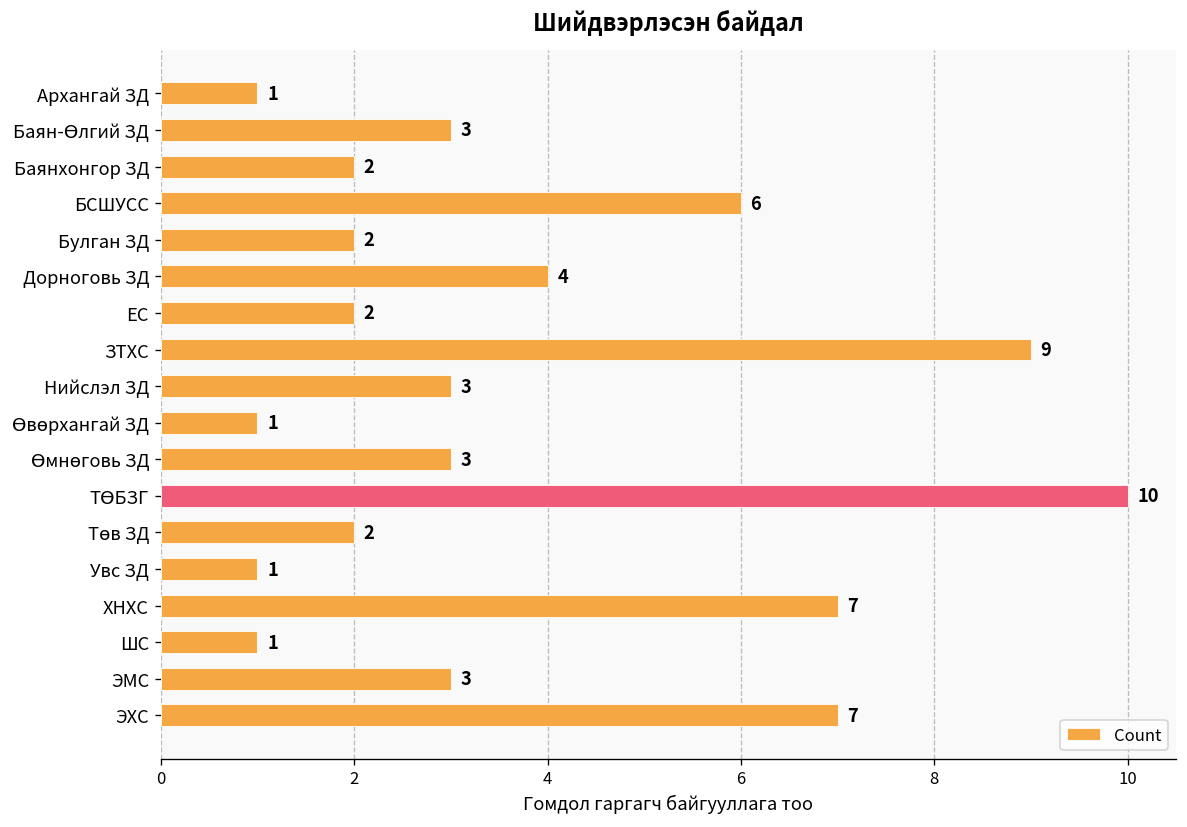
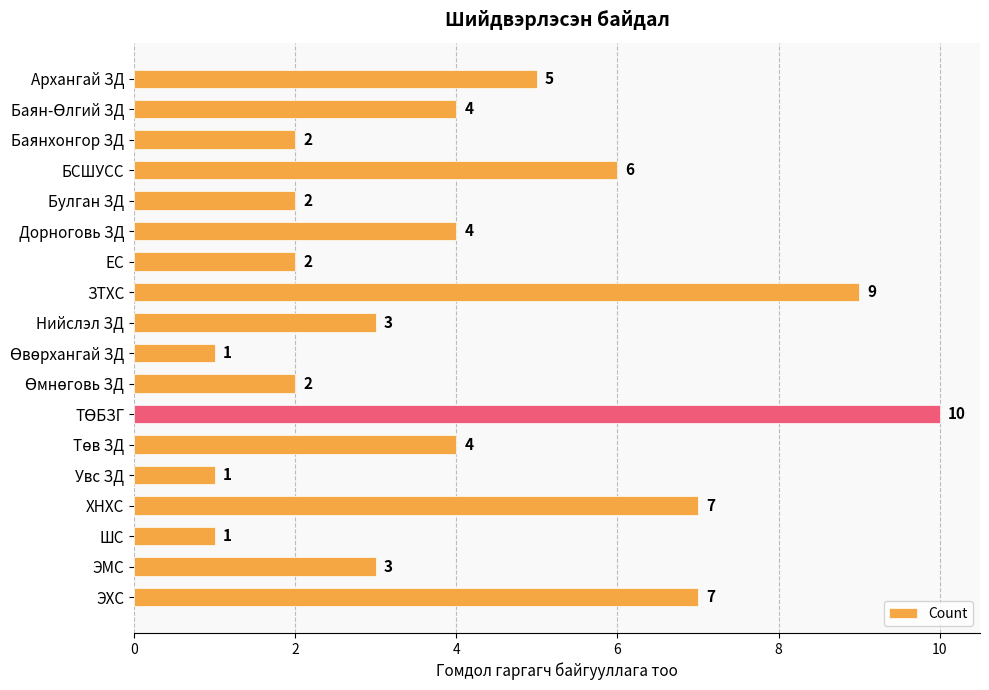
  {
-   "Архангай ЗД": 1,
-   "Баян-Өлгий ЗД": 3,
+   "Архангай ЗД": 5,
+   "Баян-Өлгий ЗД": 4,
    "Баянхонгор ЗД": 2,
    "БСШУСС": 6,
    "Булган ЗД": 2,
    "Дорноговь ЗД": 4,
    "ЕС": 2,
    "ЗТХС": 9,
    "Нийслэл ЗД": 3,
    "Өвөрхангай ЗД": 1,
-   "Өмнөговь ЗД": 3,
+   "Өмнөговь ЗД": 2,
    "ТӨБЗГ": 10,
-   "Төв ЗД": 2,
+   "Төв ЗД": 4,
    "Увс ЗД": 1,
    "ХНХС": 7,
    "ШС": 1,
    "ЭМС": 3,
    "ЭХС": 7
  }
